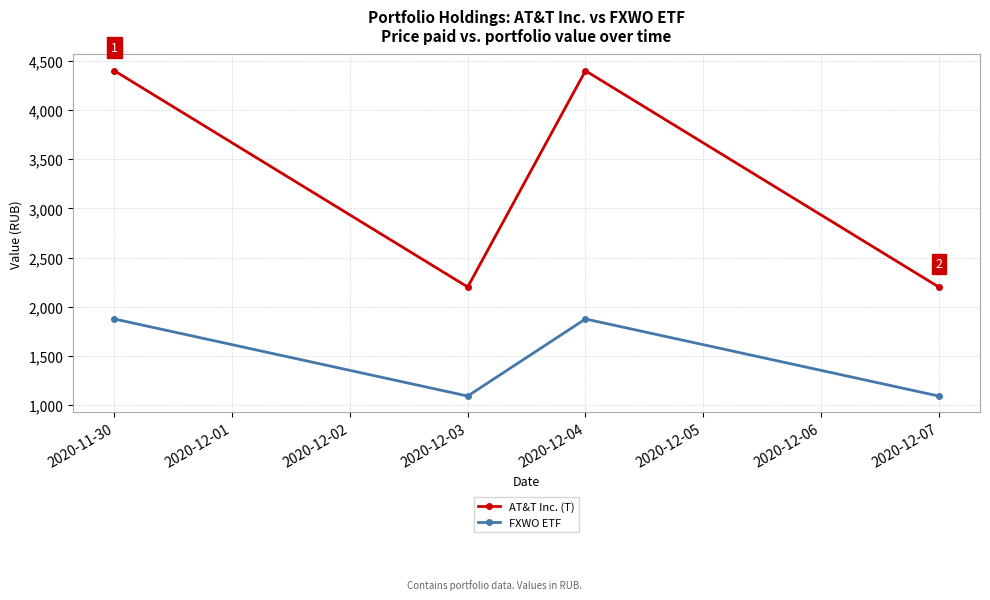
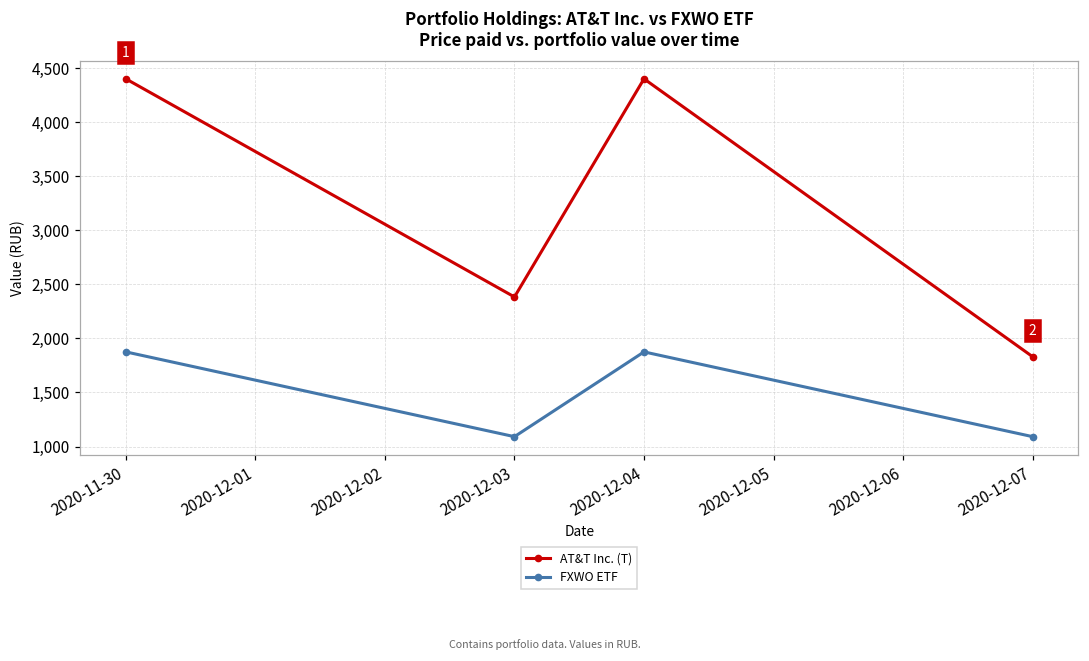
  {
    "AT&T Inc. (T)": {
-     "2020-12-03": "2,200",
+     "2020-12-03": "2,400",
      "2020-12-04": "4,400",
-     "2020-12-07": "2,200"
+     "2020-12-07": "1,800"
    },
    "FXWO ETF": {
      "2020-11-30": "1,900",
      "2020-12-03": "1,100",
      "2020-12-04": "1,900",
      "2020-12-07": "1,100"
    }
  }
